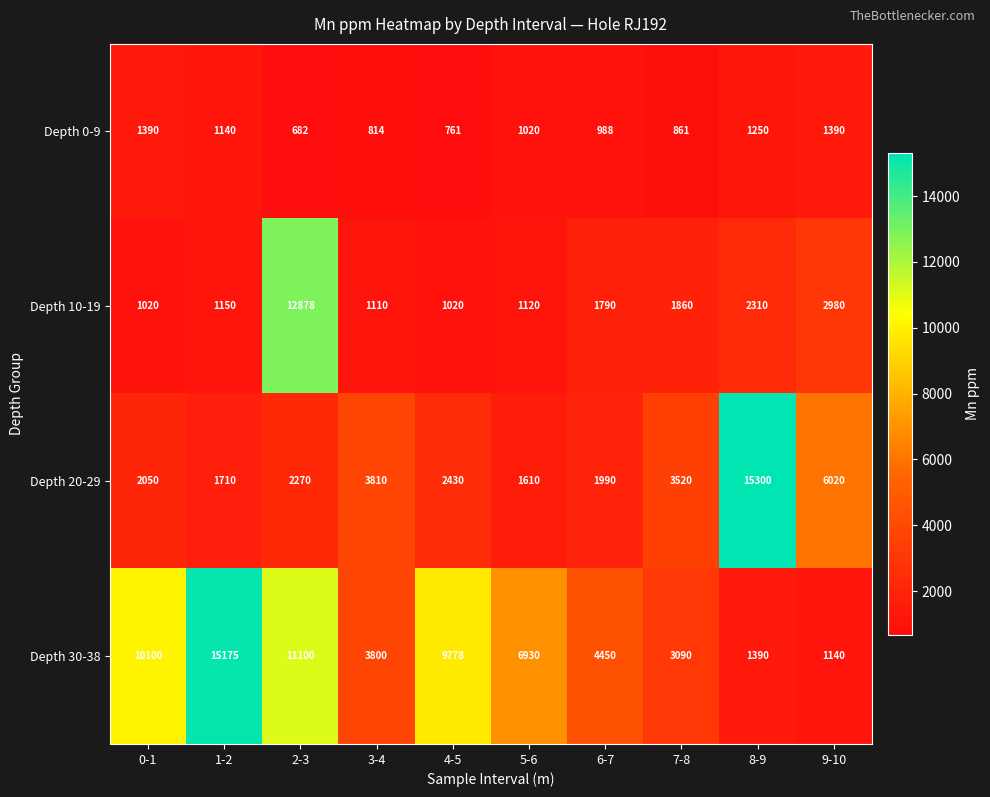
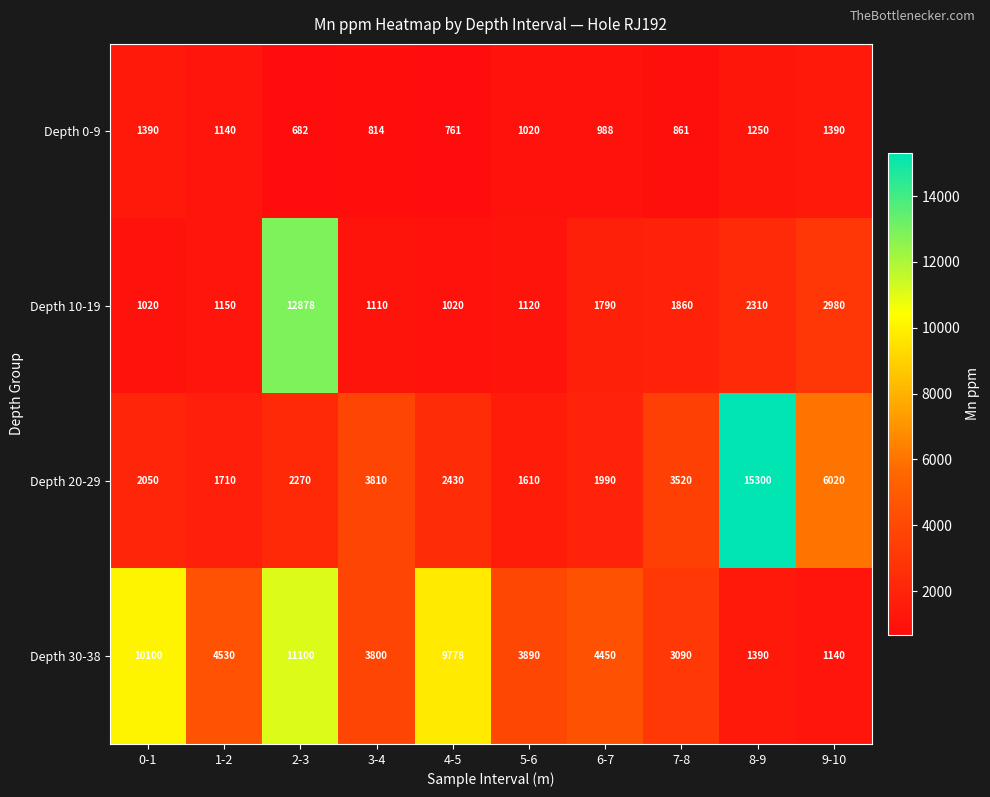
  {
    "Depth 0-9": {
      "0-1": 1390,
      "1-2": 1140,
      "2-3": 682,
      "3-4": 814,
      "4-5": 761,
      "5-6": 1020,
      "6-7": 988,
      "7-8": 861,
      "8-9": 1250,
      "9-10": 1390
    },
    "Depth 10-19": {
      "0-1": 1020,
      "1-2": 1150,
      "2-3": 12878,
      "3-4": 1110,
      "4-5": 1020,
      "5-6": 1120,
      "6-7": 1790,
      "7-8": 1860,
      "8-9": 2310,
      "9-10": 2980
    },
    "Depth 20-29": {
      "0-1": 2050,
      "1-2": 1710,
      "2-3": 2270,
      "3-4": 3810,
      "4-5": 2430,
      "5-6": 1610,
      "6-7": 1990,
      "7-8": 3520,
      "8-9": 15300,
      "9-10": 6020
    },
    "Depth 30-38": {
      "0-1": 10100,
-     "1-2": 15175,
+     "1-2": 4530,
      "2-3": 11100,
      "3-4": 3800,
      "4-5": 9778,
-     "5-6": 6930,
+     "5-6": 3890,
      "6-7": 4450,
      "7-8": 3090,
      "8-9": 1390,
      "9-10": 1140
    }
  }
